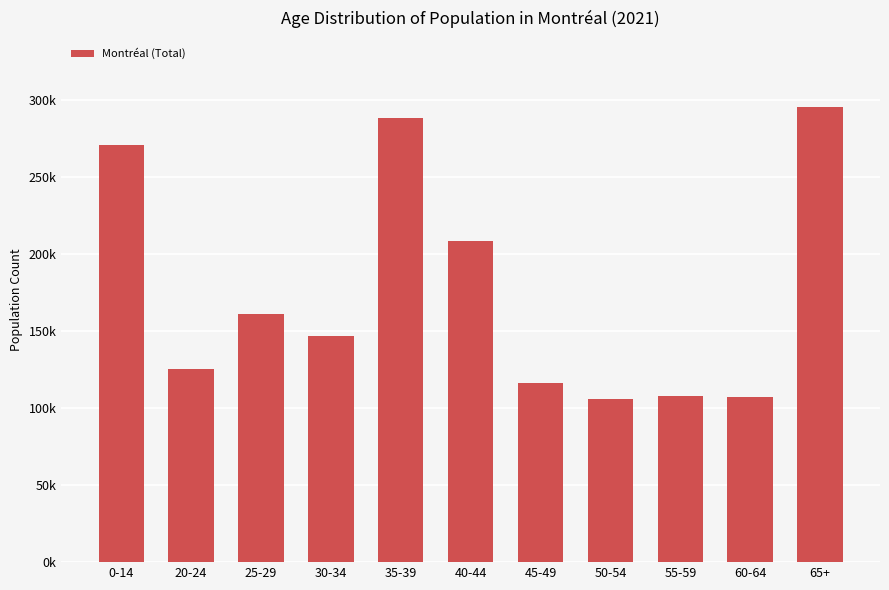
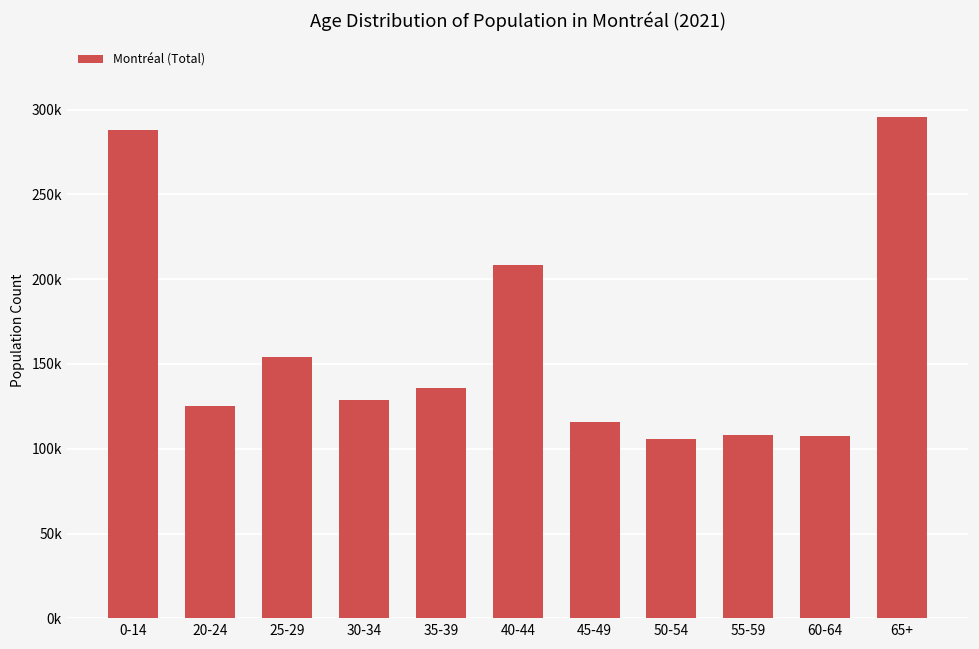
  {
-   "0-14": 270000,
+   "0-14": 288000,
    "20-24": 125000,
-   "25-29": 161000,
-   "30-34": 147000,
-   "35-39": 288000,
+   "25-29": 154000,
+   "30-34": 129000,
+   "35-39": 136000,
    "40-44": 209000,
    "45-49": 116000,
    "50-54": 106000,
    "55-59": 108000,
    "60-64": 107000,
    "65+": 295000
  }
